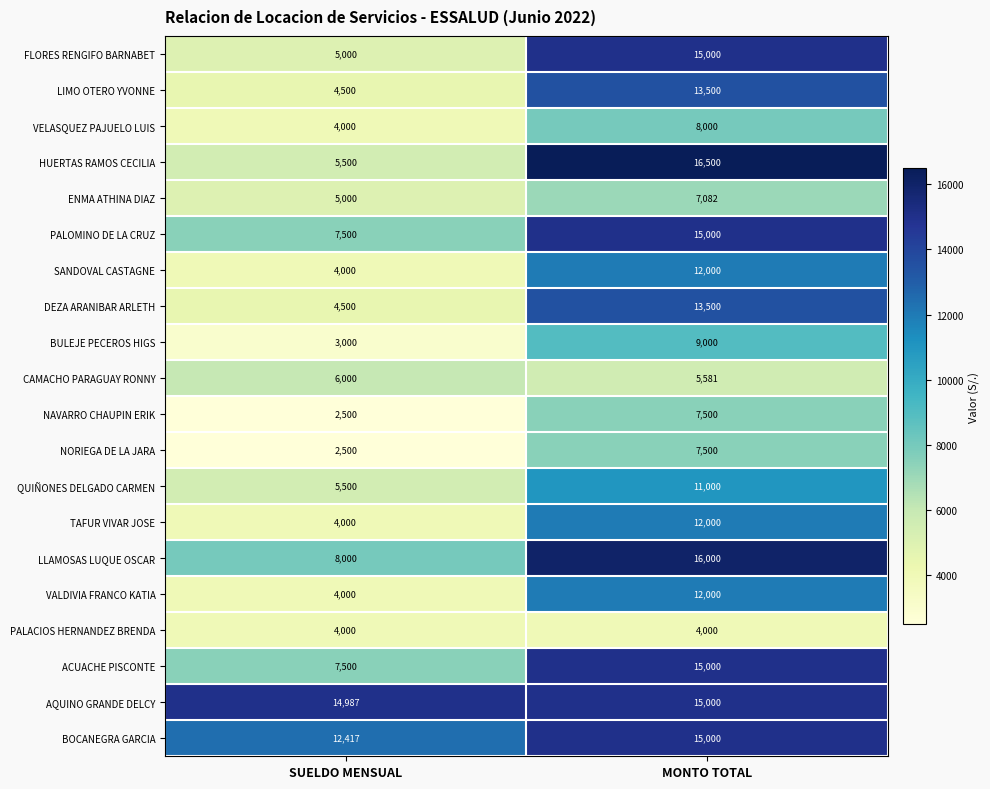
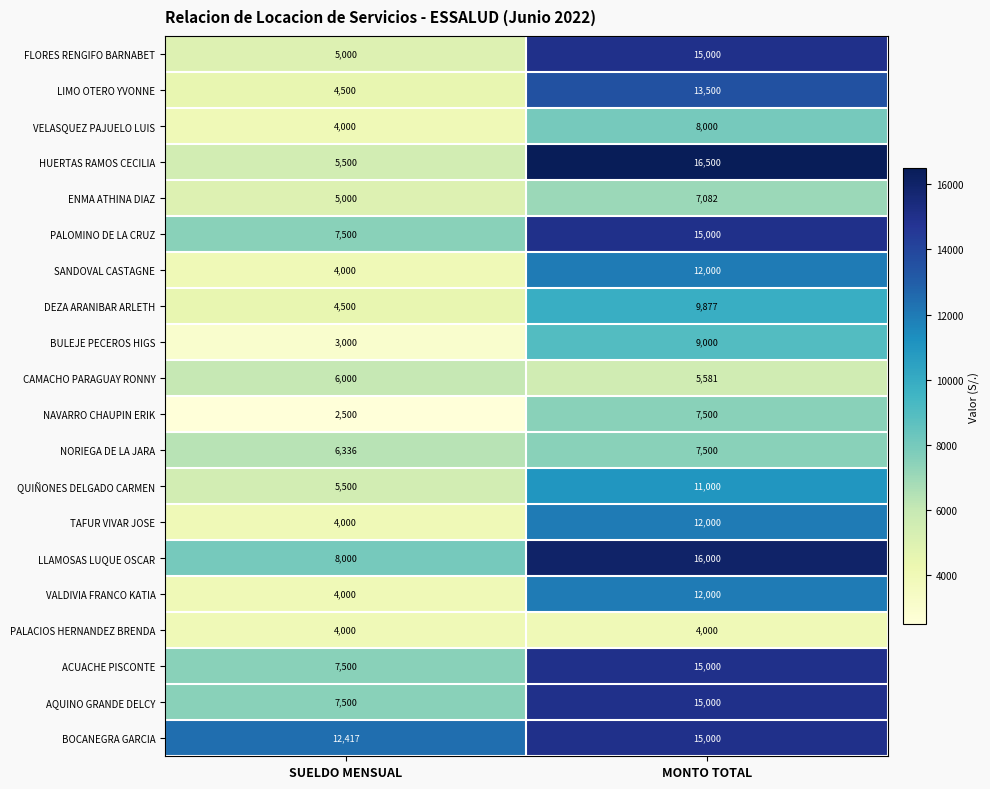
  {
    "FLORES RENGIFO BARNABET": {
      "SUELDO MENSUAL": "5,000",
      "MONTO TOTAL": "15,000"
    },
    "LIMO OTERO YVONNE": {
      "SUELDO MENSUAL": "4,500",
      "MONTO TOTAL": "13,500"
    },
    "VELASQUEZ PAJUELO LUIS": {
      "SUELDO MENSUAL": "4,000",
      "MONTO TOTAL": "8,000"
    },
    "HUERTAS RAMOS CECILIA": {
      "SUELDO MENSUAL": "5,500",
      "MONTO TOTAL": "16,500"
    },
    "ENMA ATHINA DIAZ": {
      "SUELDO MENSUAL": "5,000",
      "MONTO TOTAL": "7,082"
    },
    "PALOMINO DE LA CRUZ": {
      "SUELDO MENSUAL": "7,500",
      "MONTO TOTAL": "15,000"
    },
    "SANDOVAL CASTAGNE": {
      "SUELDO MENSUAL": "4,000",
      "MONTO TOTAL": "12,000"
    },
    "DEZA ARANIBAR ARLETH": {
      "SUELDO MENSUAL": "4,500",
-     "MONTO TOTAL": "13,500"
+     "MONTO TOTAL": "9,877"
    },
    "BULEJE PECEROS HIGS": {
      "SUELDO MENSUAL": "3,000",
      "MONTO TOTAL": "9,000"
    },
    "CAMACHO PARAGUAY RONNY": {
      "SUELDO MENSUAL": "6,000",
      "MONTO TOTAL": "5,581"
    },
    "NAVARRO CHAUPIN ERIK": {
      "SUELDO MENSUAL": "2,500",
      "MONTO TOTAL": "7,500"
    },
    "NORIEGA DE LA JARA": {
-     "SUELDO MENSUAL": "2,500",
+     "SUELDO MENSUAL": "6,336",
      "MONTO TOTAL": "7,500"
    },
    "QUIÑONES DELGADO CARMEN": {
      "SUELDO MENSUAL": "5,500",
      "MONTO TOTAL": "11,000"
    },
    "TAFUR VIVAR JOSE": {
      "SUELDO MENSUAL": "4,000",
      "MONTO TOTAL": "12,000"
    },
    "LLAMOSAS LUQUE OSCAR": {
      "SUELDO MENSUAL": "8,000",
      "MONTO TOTAL": "16,000"
    },
    "VALDIVIA FRANCO KATIA": {
      "SUELDO MENSUAL": "4,000",
      "MONTO TOTAL": "12,000"
    },
    "PALACIOS HERNANDEZ BRENDA": {
      "SUELDO MENSUAL": "4,000",
      "MONTO TOTAL": "4,000"
    },
    "ACUACHE PISCONTE": {
      "SUELDO MENSUAL": "7,500",
      "MONTO TOTAL": "15,000"
    },
    "AQUINO GRANDE DELCY": {
-     "SUELDO MENSUAL": "14,987",
+     "SUELDO MENSUAL": "7,500",
      "MONTO TOTAL": "15,000"
    },
    "BOCANEGRA GARCIA": {
      "SUELDO MENSUAL": "12,417",
      "MONTO TOTAL": "15,000"
    }
  }
